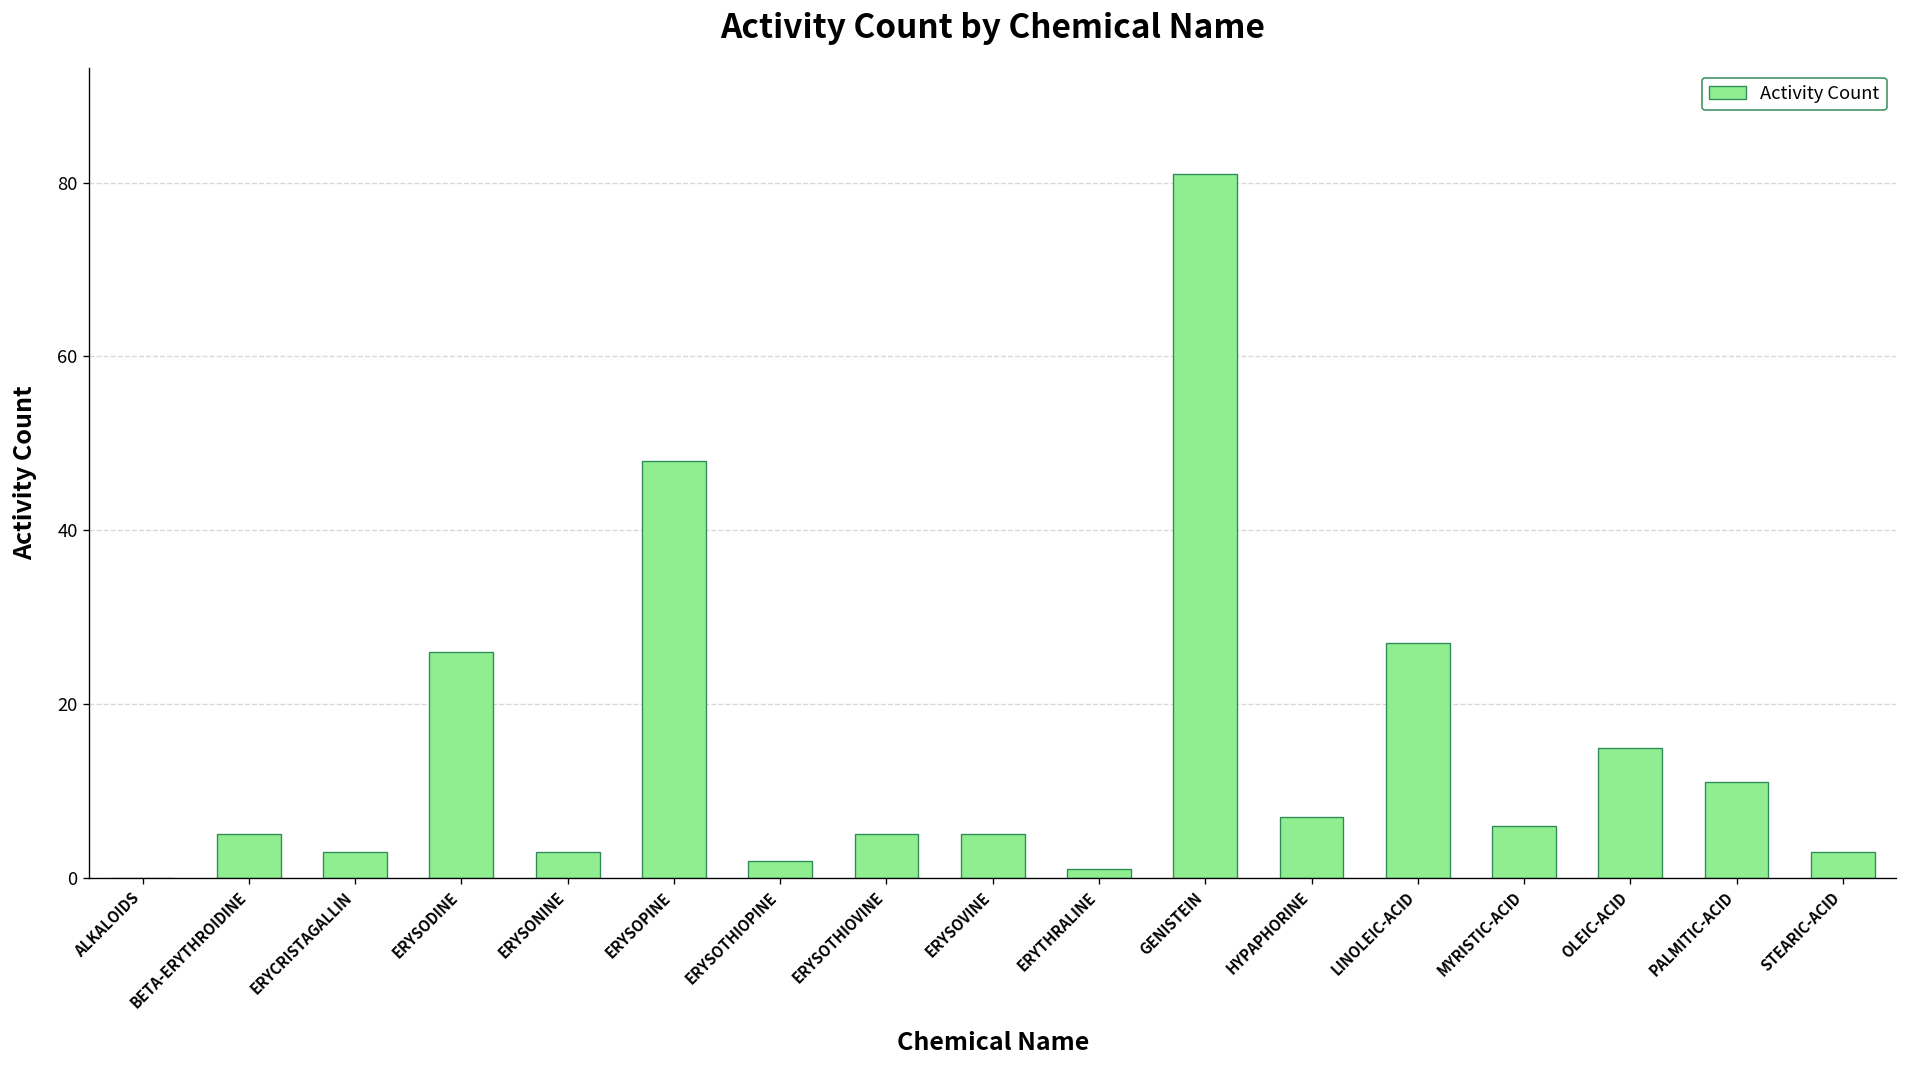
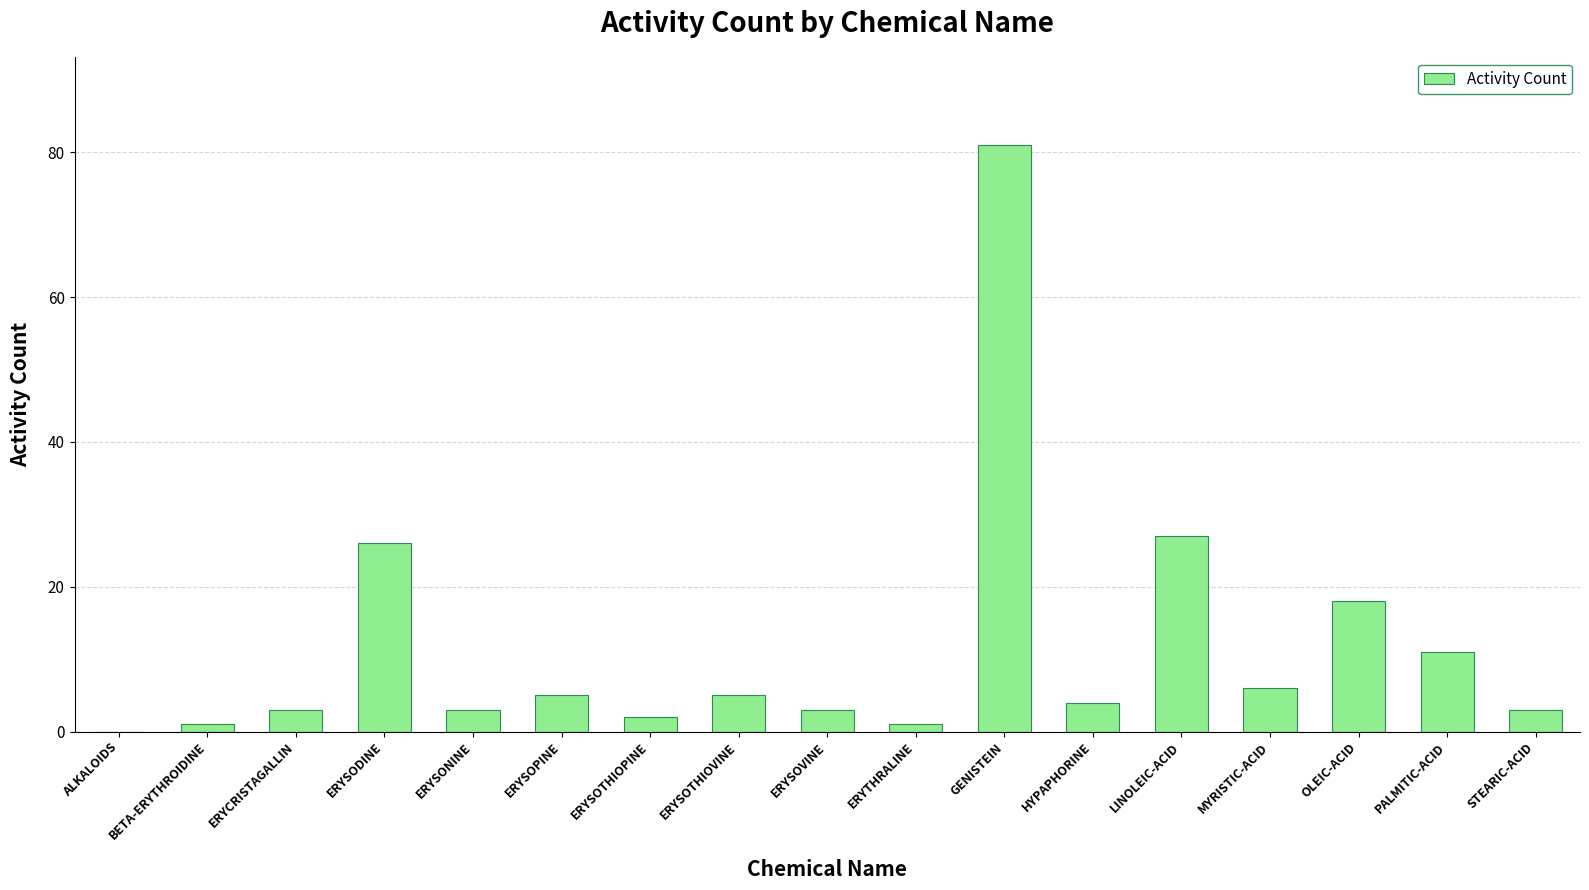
  {
    "ALKALOIDS": 0,
-   "BETA-ERYTHROIDINE": 5,
+   "BETA-ERYTHROIDINE": 1,
    "ERYCRISTAGALLIN": 3,
    "ERYSODINE": 26,
    "ERYSONINE": 3,
-   "ERYSOPINE": 48,
+   "ERYSOPINE": 5,
    "ERYSOTHIOPINE": 2,
    "ERYSOTHIOVINE": 5,
-   "ERYSOVINE": 5,
+   "ERYSOVINE": 3,
    "ERYTHRALINE": 1,
    "GENISTEIN": 81,
-   "HYPAPHORINE": 7,
+   "HYPAPHORINE": 4,
    "LINOLEIC-ACID": 27,
    "MYRISTIC-ACID": 6,
-   "OLEIC-ACID": 15,
+   "OLEIC-ACID": 18,
    "PALMITIC-ACID": 11,
    "STEARIC-ACID": 3
  }
